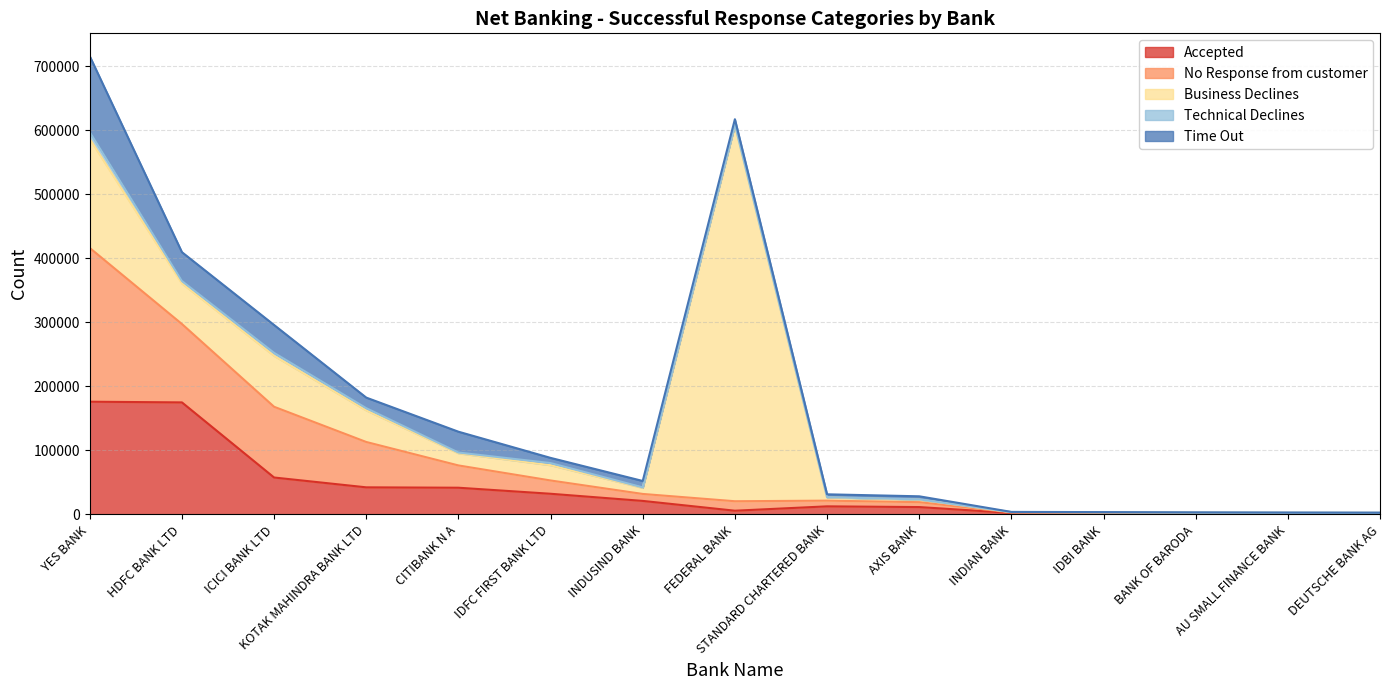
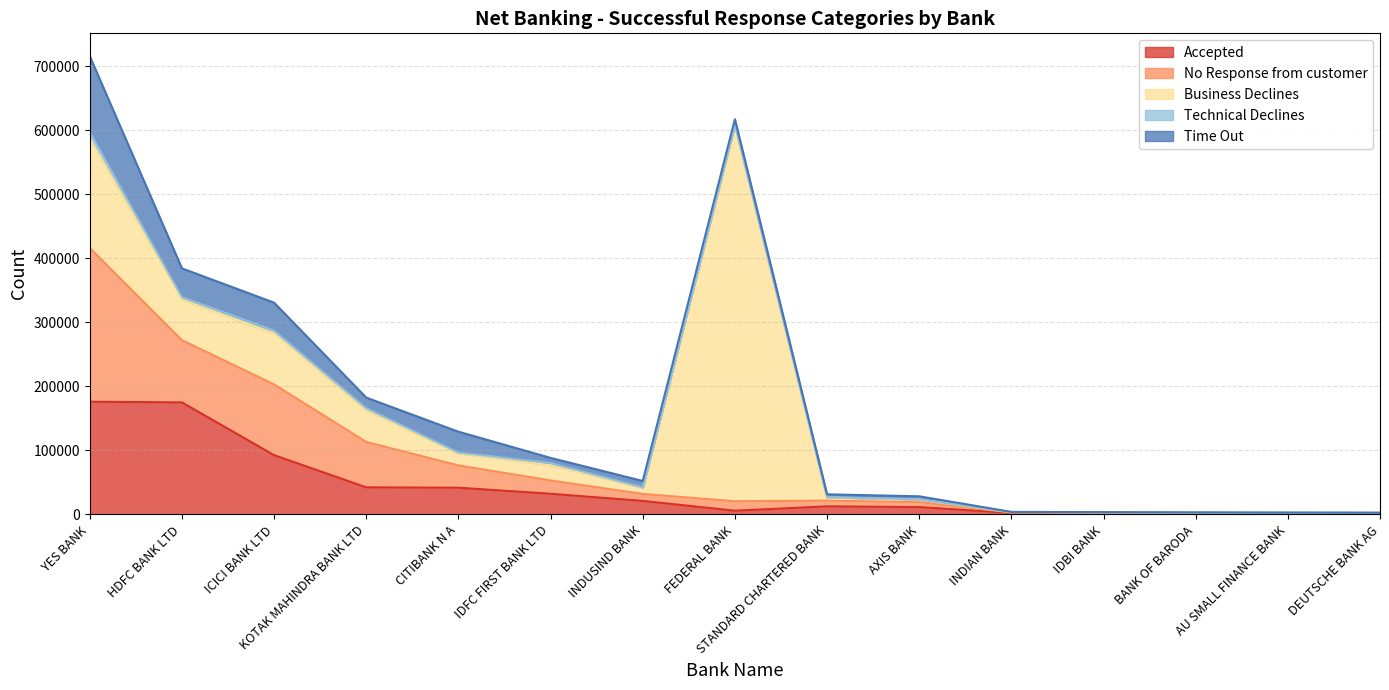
  {
    "Accepted": {
      "YES BANK": 180000,
      "HDFC BANK LTD": 170000,
-     "ICICI BANK LTD": 60000,
+     "ICICI BANK LTD": 90000,
      "KOTAK MAHINDRA BANK LTD": 40000,
      "CITIBANK N A": 40000,
      "IDFC FIRST BANK LTD": 30000,
      "INDUSIND BANK": 20000,
      "FEDERAL BANK": 10000,
      "STANDARD CHARTERED BANK": 10000,
      "AXIS BANK": 10000
    },
    "No Response from customer": {
      "YES BANK": 240000,
-     "HDFC BANK LTD": 120000,
+     "HDFC BANK LTD": 100000,
      "ICICI BANK LTD": 110000,
      "KOTAK MAHINDRA BANK LTD": 70000,
      "CITIBANK N A": 30000,
      "IDFC FIRST BANK LTD": 20000,
      "INDUSIND BANK": 10000,
      "FEDERAL BANK": 10000,
      "STANDARD CHARTERED BANK": 10000
    },
    "Business Declines": {
      "YES BANK": 170000,
      "ICICI BANK LTD": 80000
    },
    "Technical Declines": {
      "YES BANK": 10000,
      "ICICI BANK LTD": 0
    },
    "Time Out": {
      "YES BANK": 120000,
      "HDFC BANK LTD": 50000,
      "ICICI BANK LTD": 40000,
      "KOTAK MAHINDRA BANK LTD": 20000,
      "CITIBANK N A": 30000,
      "IDFC FIRST BANK LTD": 10000,
      "INDUSIND BANK": 10000,
      "FEDERAL BANK": 10000,
      "STANDARD CHARTERED BANK": 0,
      "AXIS BANK": 0
    }
  }
